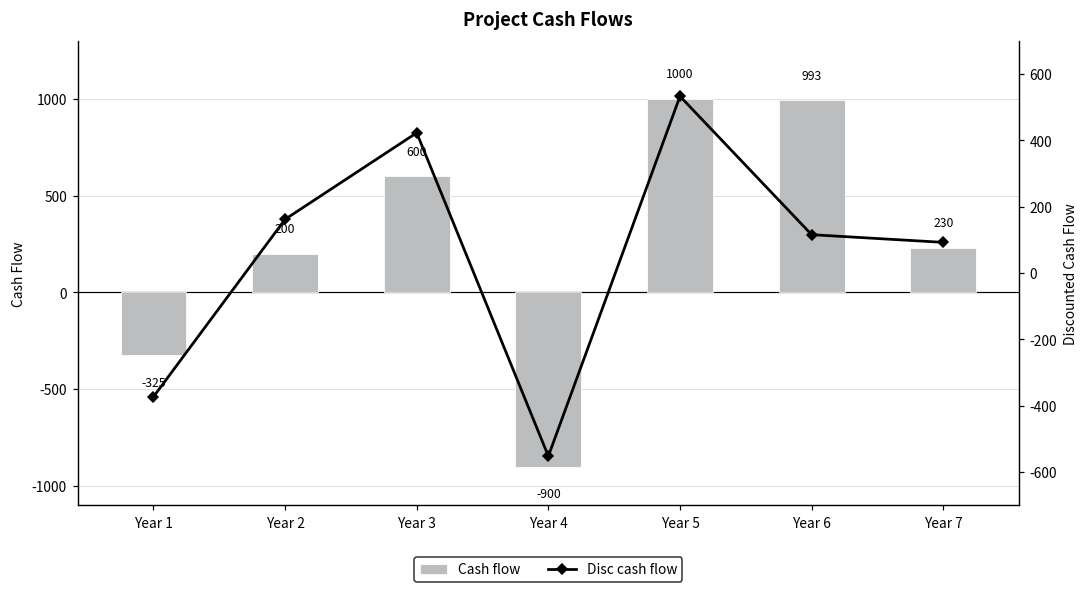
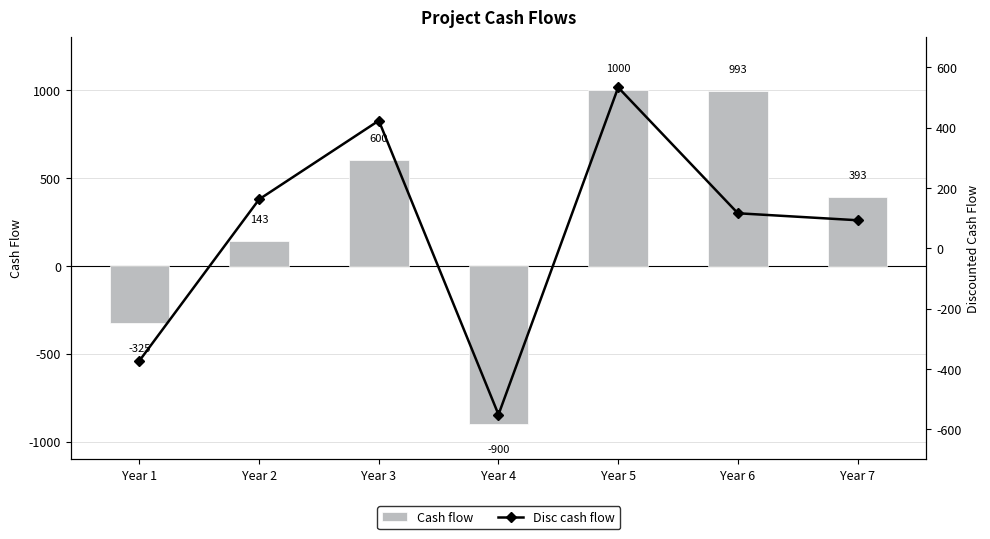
  {
    "Cash flow": {
      "Year 1": -325,
-     "Year 2": 200,
+     "Year 2": 143,
      "Year 3": 600,
      "Year 4": -900,
      "Year 5": 1000,
      "Year 6": 993,
-     "Year 7": 230
+     "Year 7": 393
    }
  }
